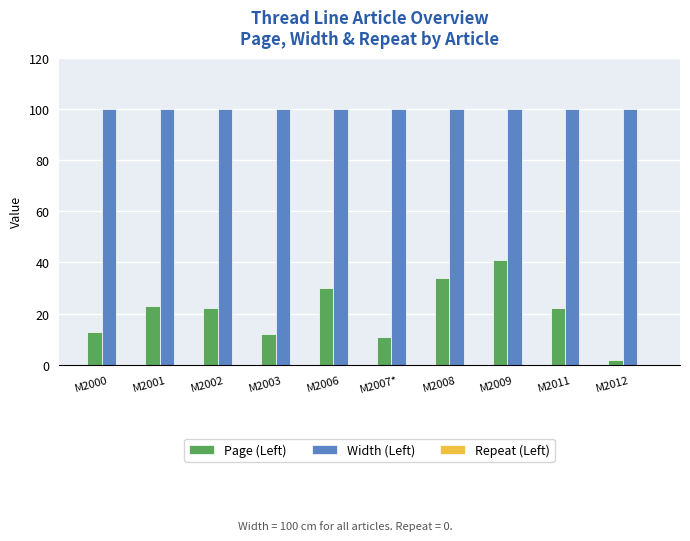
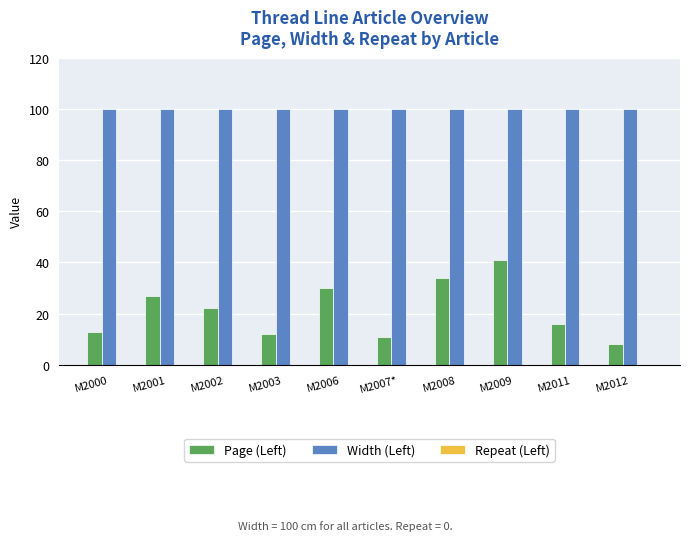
  {
    "Page (Left)": {
      "M2000": 13,
-     "M2001": 23,
+     "M2001": 27,
      "M2002": 22,
      "M2003": 12,
      "M2006": 30,
      "M2007*": 11,
      "M2008": 34,
      "M2009": 41,
-     "M2011": 22,
-     "M2012": 2
+     "M2011": 16,
+     "M2012": 8
    },
    "Width (Left)": {
      "M2000": 100,
      "M2001": 100,
      "M2002": 100,
      "M2003": 100,
      "M2006": 100,
      "M2007*": 100,
      "M2008": 100,
      "M2009": 100,
      "M2011": 100,
      "M2012": 100
    },
    "Repeat (Left)": {
      "M2000": 0,
      "M2001": 0,
      "M2002": 0,
      "M2003": 0,
      "M2006": 0,
      "M2007*": 0,
      "M2008": 0,
      "M2009": 0,
      "M2011": 0,
      "M2012": 0
    }
  }
